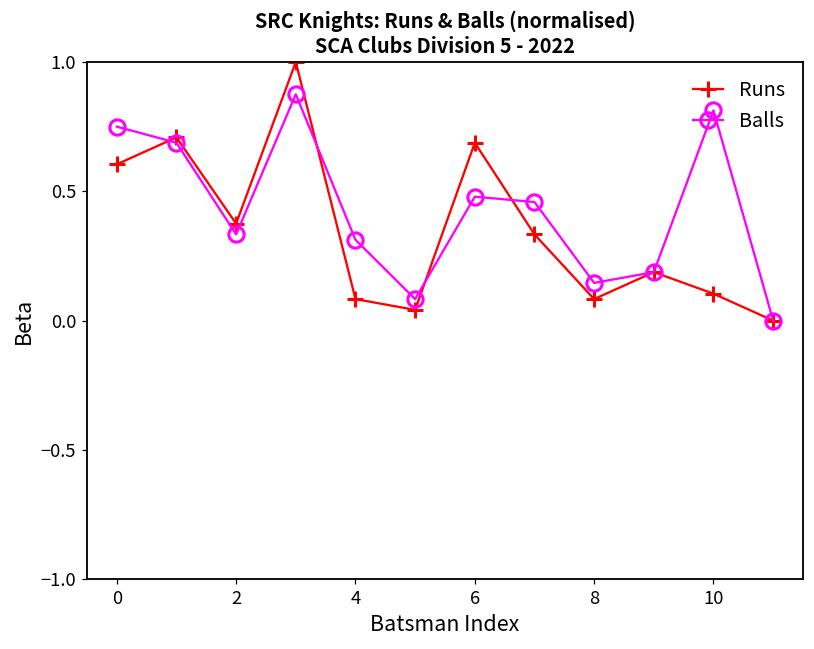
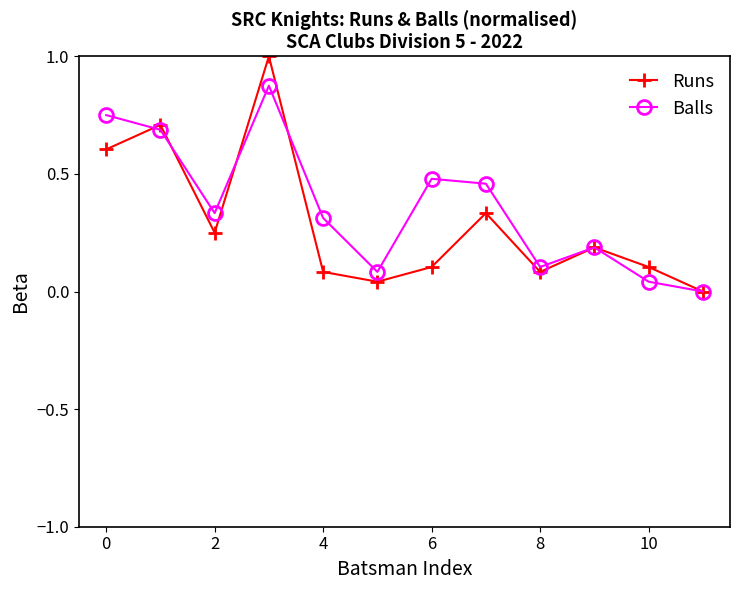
  {
    "Runs": {
      "0": 0.60,
-     "2": 0.38,
+     "2": 0.25,
      "4": 0.08,
-     "6": 0.69,
+     "6": 0.10,
      "8": 0.08,
      "10": 0.10
    },
    "Balls": {
      "0": 0.75,
      "2": 0.33,
      "4": 0.31,
      "6": 0.48,
-     "8": 0.15,
-     "10": 0.81
+     "8": 0.10,
+     "10": 0.04
    }
  }
